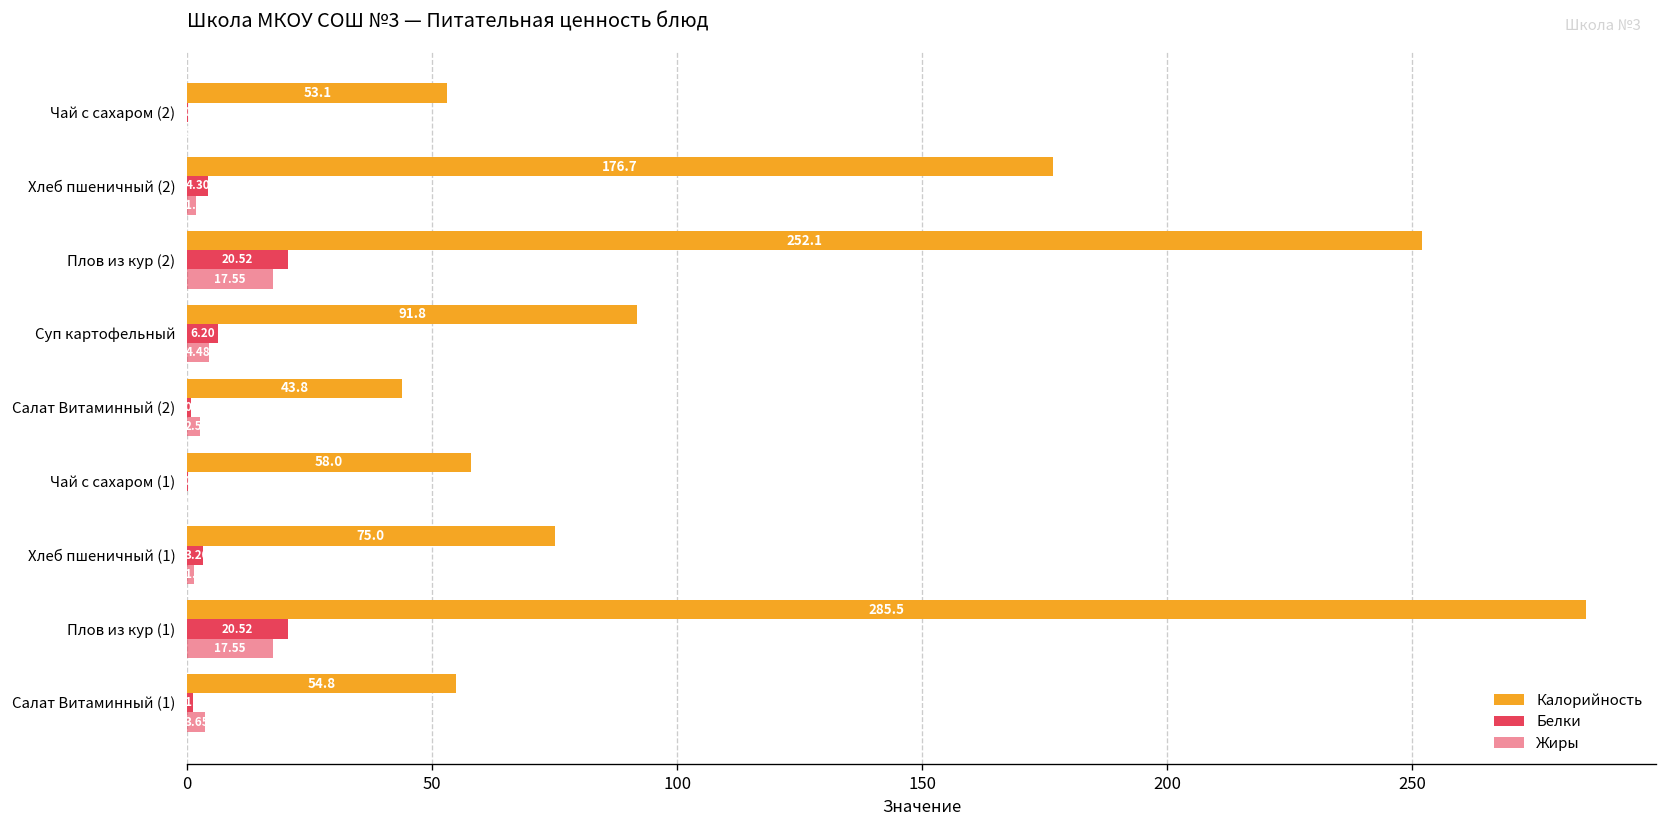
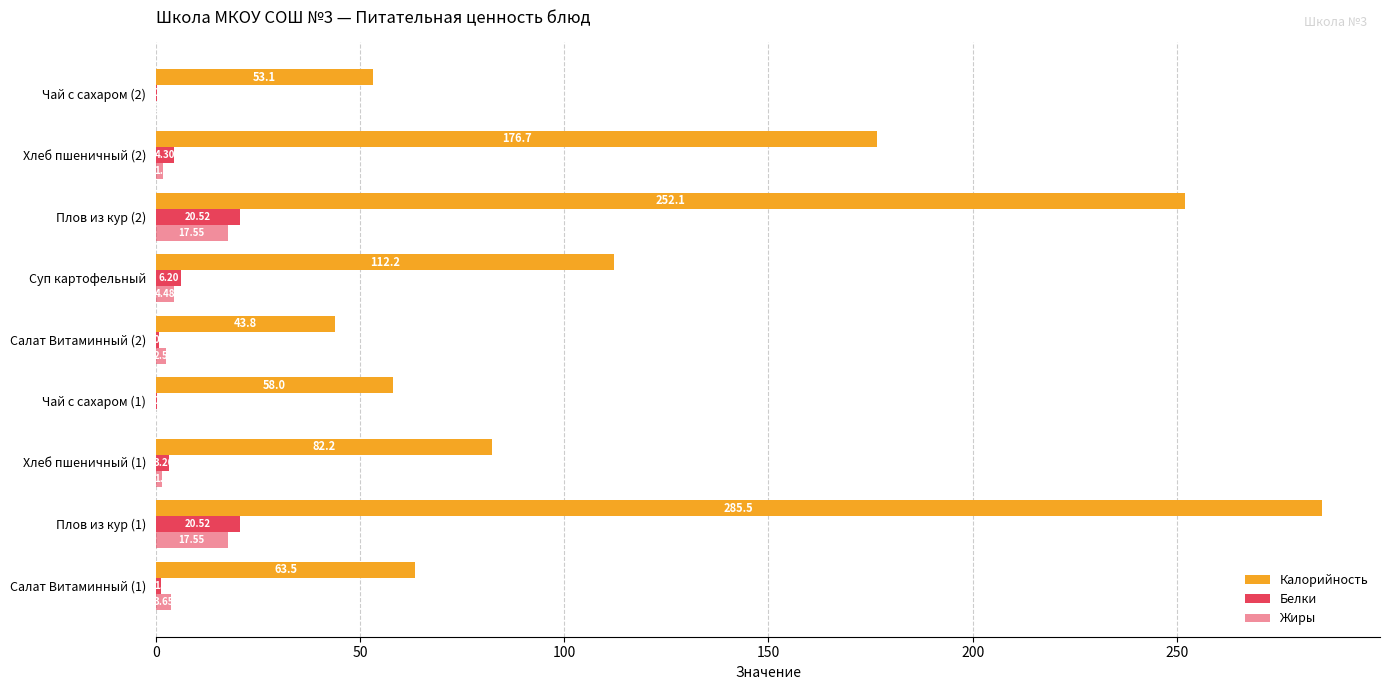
  {
    "Калорийность": {
      "Чай с сахаром (2)": 53.1,
      "Хлеб пшеничный (2)": 176.7,
      "Плов из кур (2)": 252.1,
-     "Суп картофельный": 91.8,
+     "Суп картофельный": 112.2,
      "Салат Витаминный (2)": 43.8,
      "Чай с сахаром (1)": 58.0,
-     "Хлеб пшеничный (1)": 75.0,
+     "Хлеб пшеничный (1)": 82.2,
      "Плов из кур (1)": 285.5,
-     "Салат Витаминный (1)": 54.8
+     "Салат Витаминный (1)": 63.5
    }
  }
